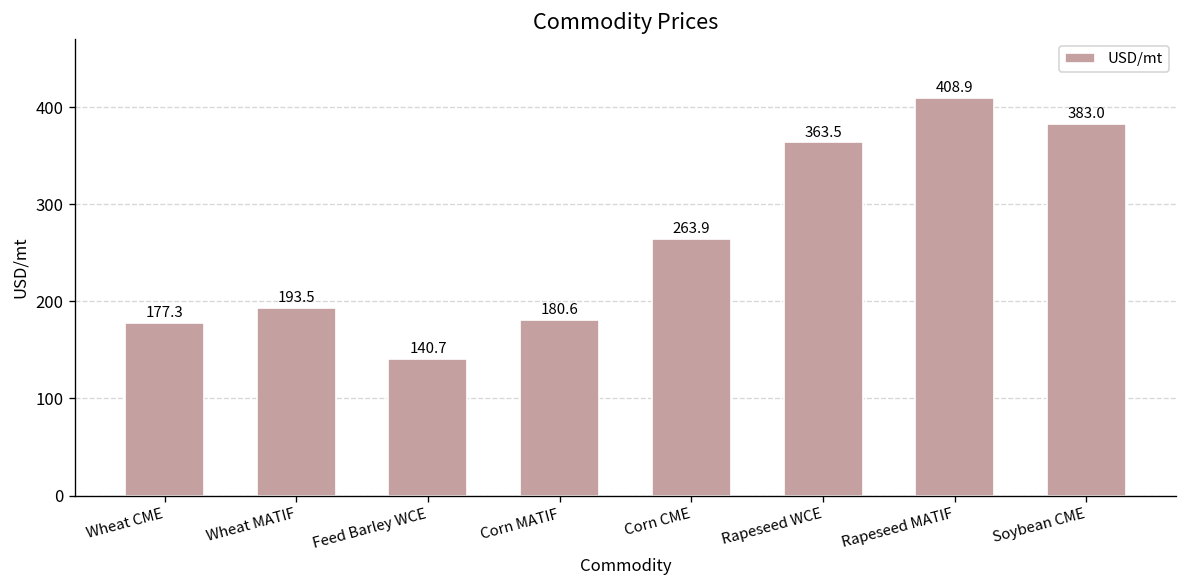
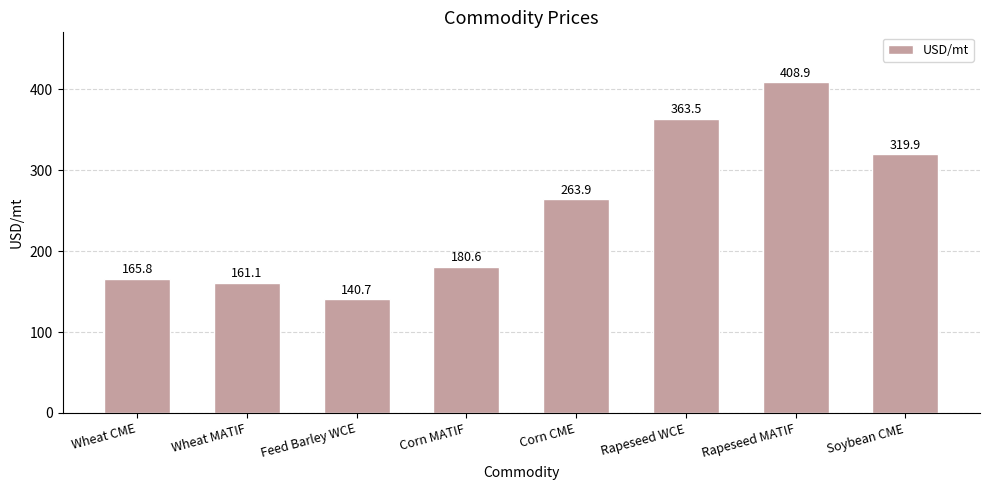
  {
-   "Wheat CME": 177.3,
-   "Wheat MATIF": 193.5,
+   "Wheat CME": 165.8,
+   "Wheat MATIF": 161.1,
    "Feed Barley WCE": 140.7,
    "Corn MATIF": 180.6,
    "Corn CME": 263.9,
    "Rapeseed WCE": 363.5,
    "Rapeseed MATIF": 408.9,
-   "Soybean CME": 383.0
+   "Soybean CME": 319.9
  }
